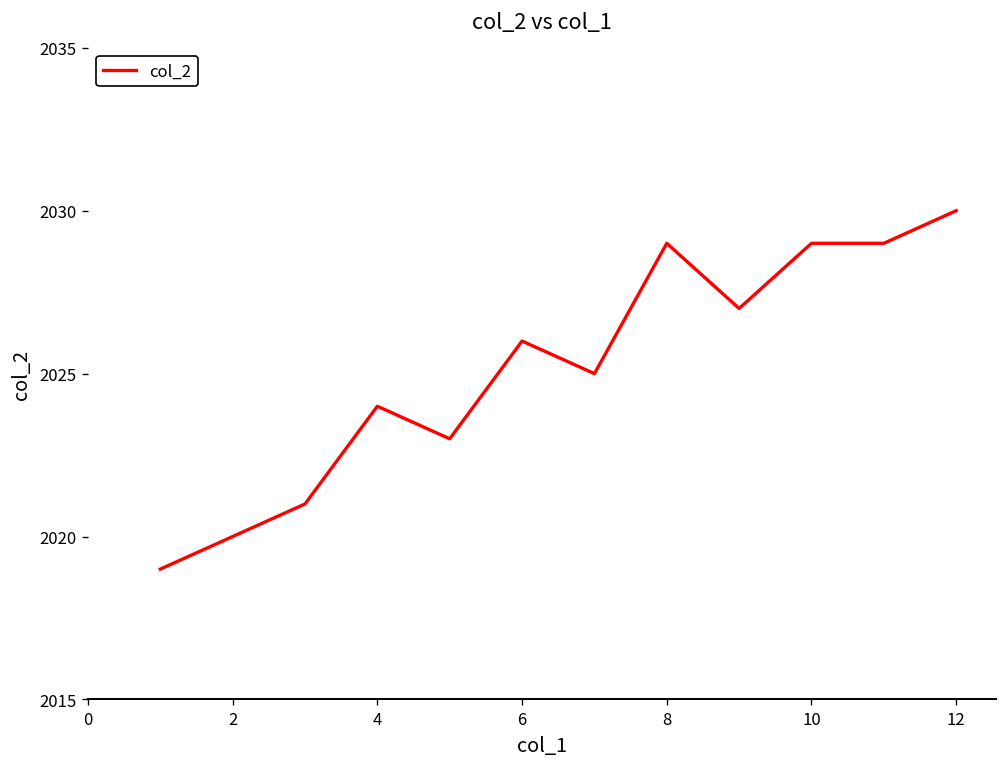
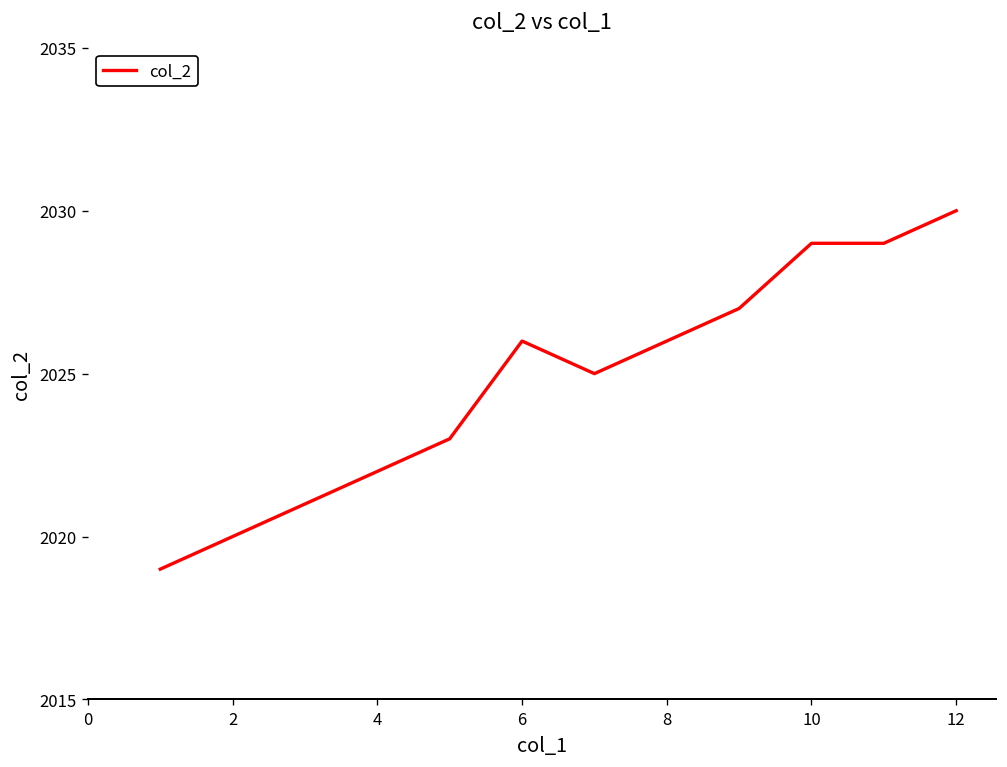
  {
    "2": 2020,
-   "4": 2024,
+   "4": 2022,
    "6": 2026,
-   "8": 2029,
+   "8": 2026,
    "10": 2029,
    "12": 2030
  }
